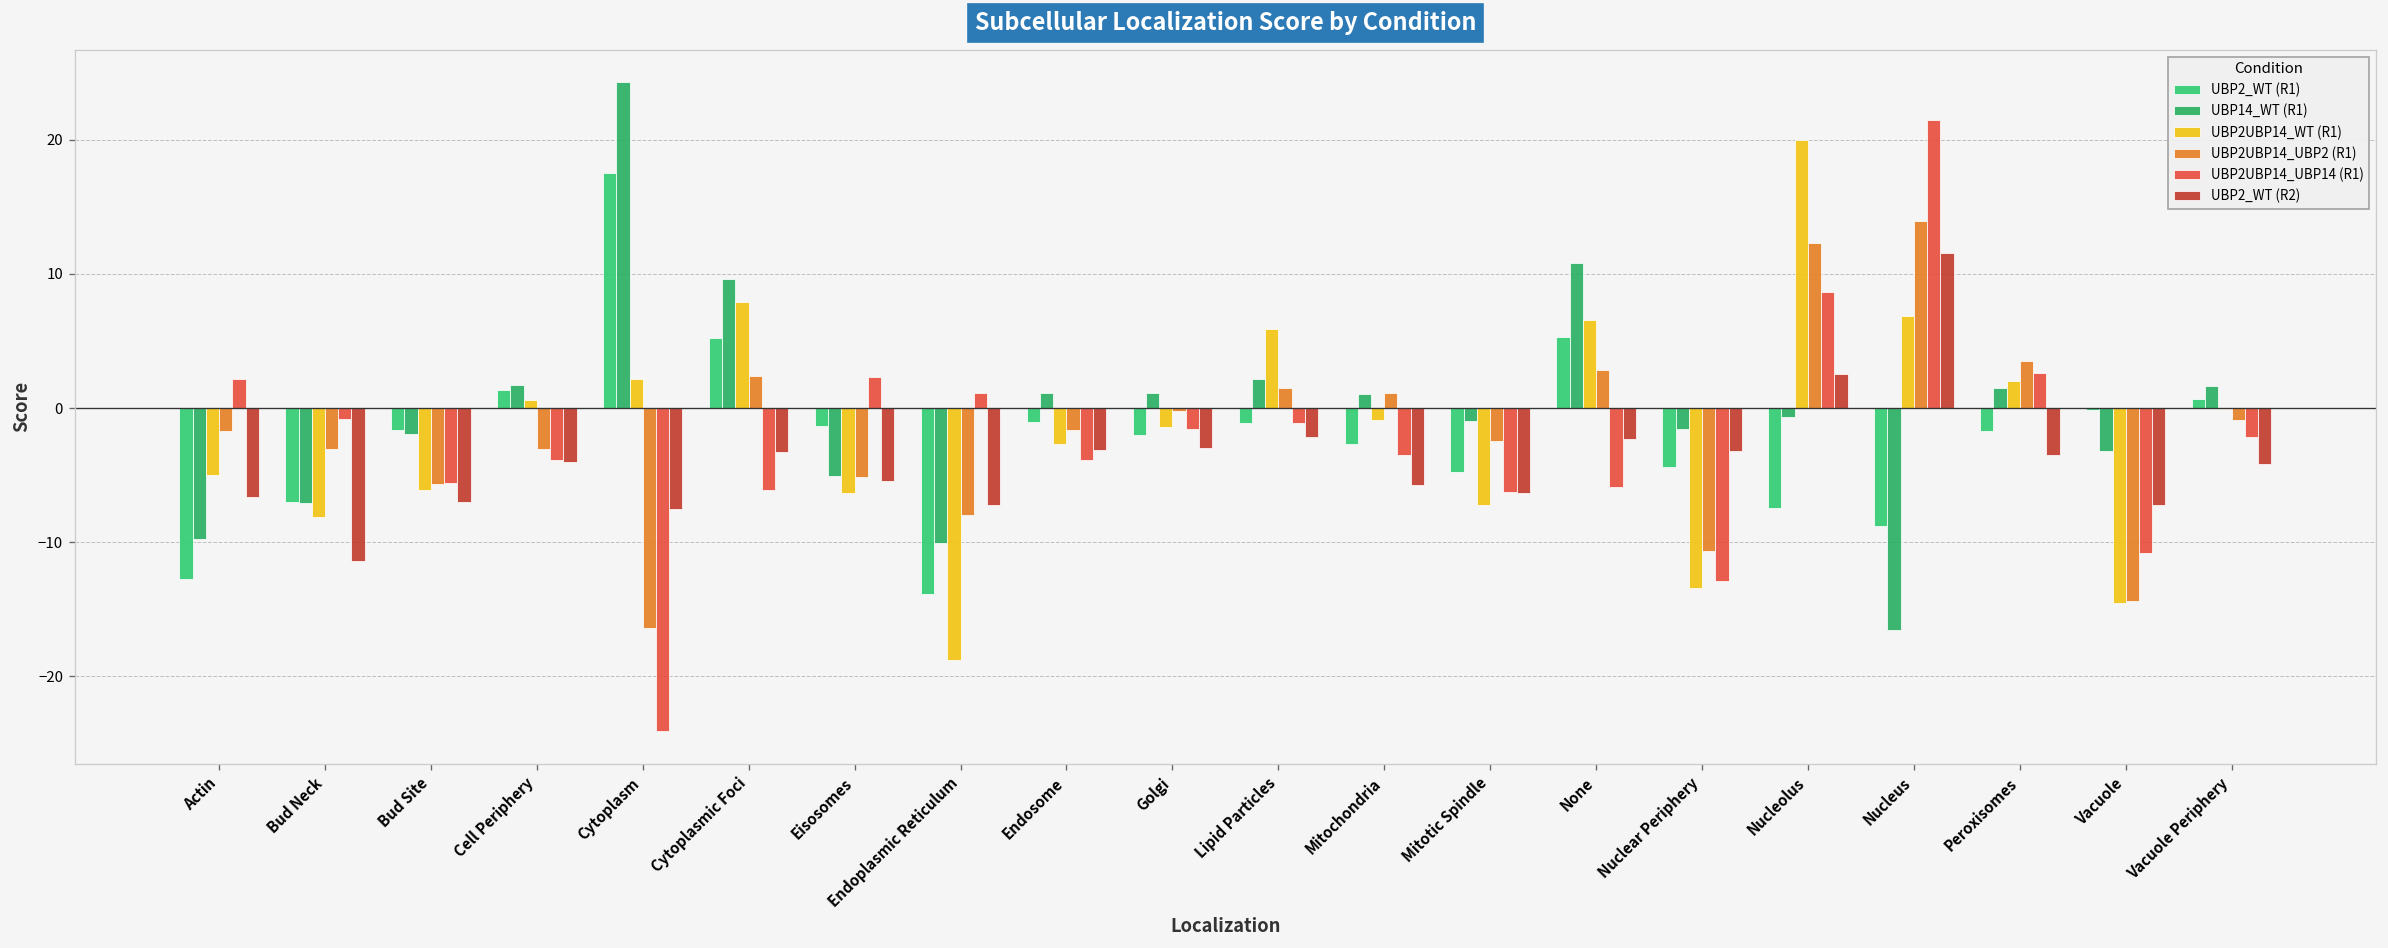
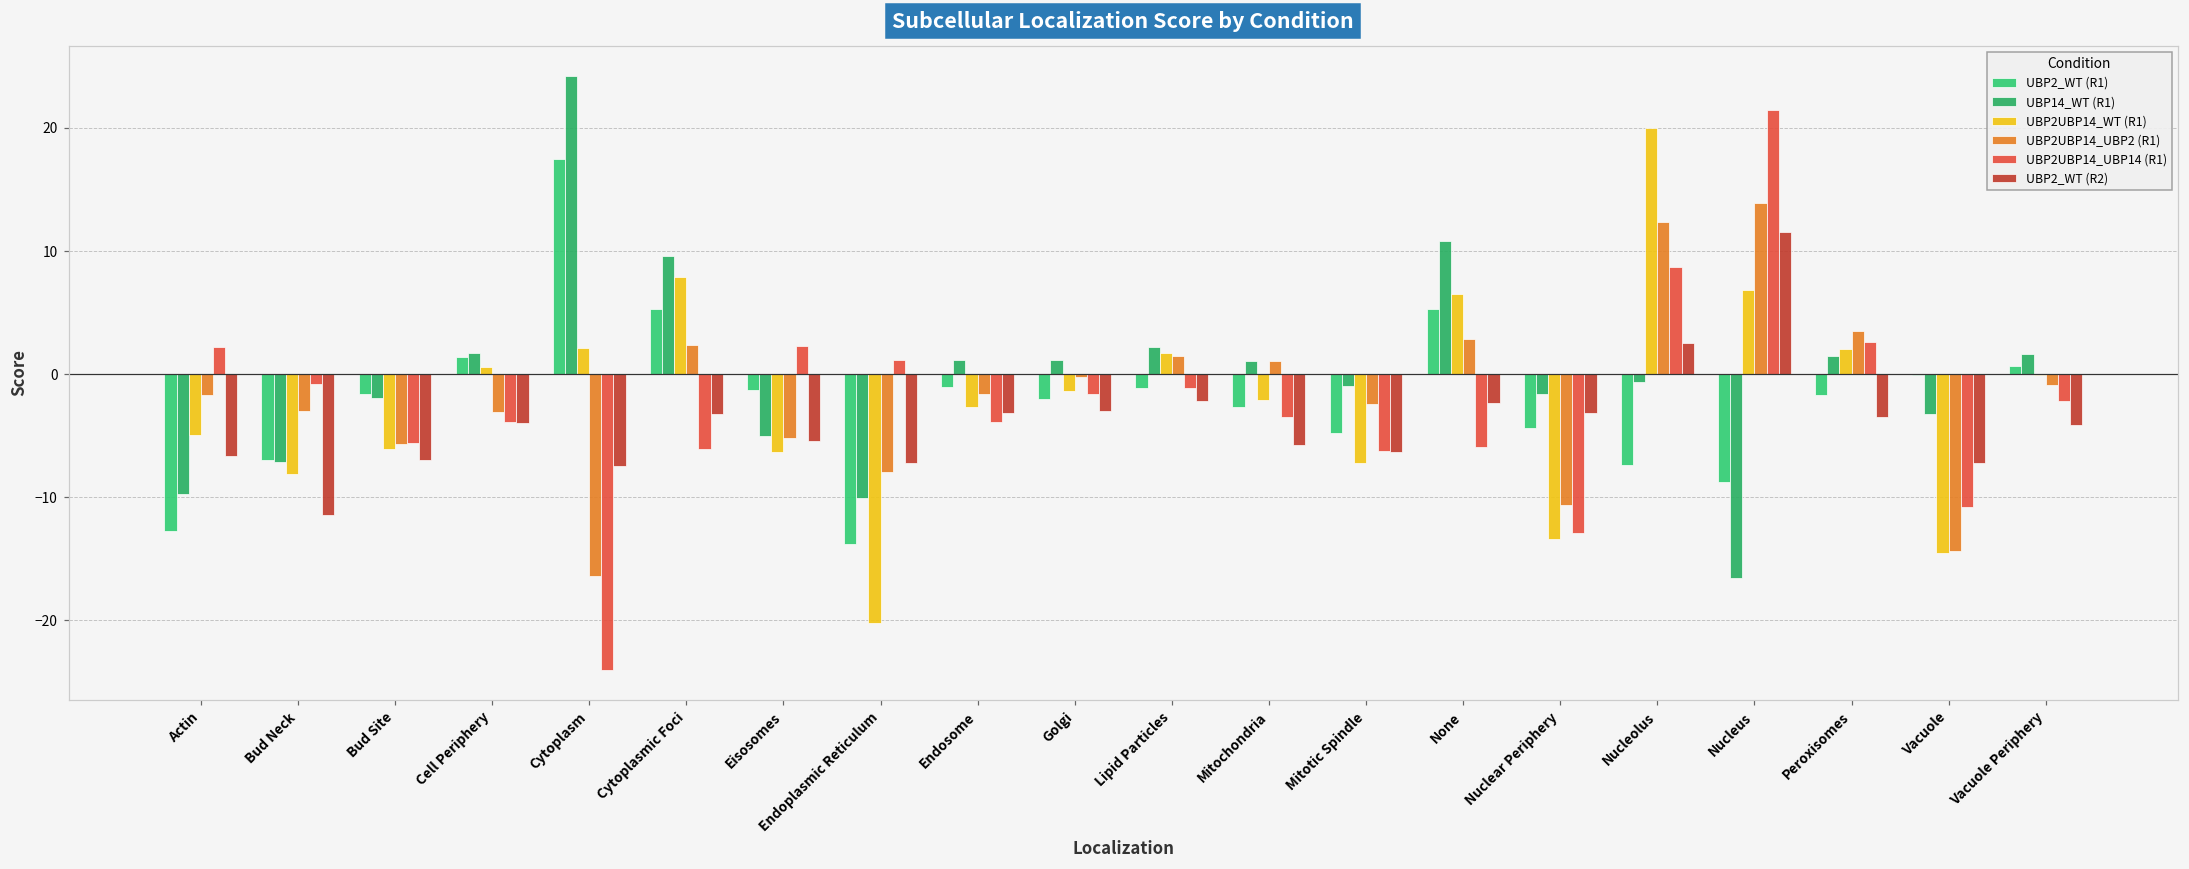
  {
    "UBP2UBP14_WT (R1)": {
      "Actin": -5.0,
      "Bud Neck": -8.1,
      "Bud Site": -6.1,
      "Cell Periphery": 0.6,
      "Cytoplasm": 2.2,
      "Cytoplasmic Foci": 7.9,
      "Eisosomes": -6.4,
-     "Endoplasmic Reticulum": -18.8,
+     "Endoplasmic Reticulum": -20.2,
      "Endosome": -2.7,
      "Golgi": -1.4,
-     "Lipid Particles": 5.9,
-     "Mitochondria": -0.9,
+     "Lipid Particles": 1.7,
+     "Mitochondria": -2.1,
      "Mitotic Spindle": -7.3,
      "None": 6.5,
      "Nuclear Periphery": -13.4,
      "Nucleolus": 20.0,
      "Nucleus": 6.9,
      "Peroxisomes": 2.0,
      "Vacuole": -14.5
    }
  }
